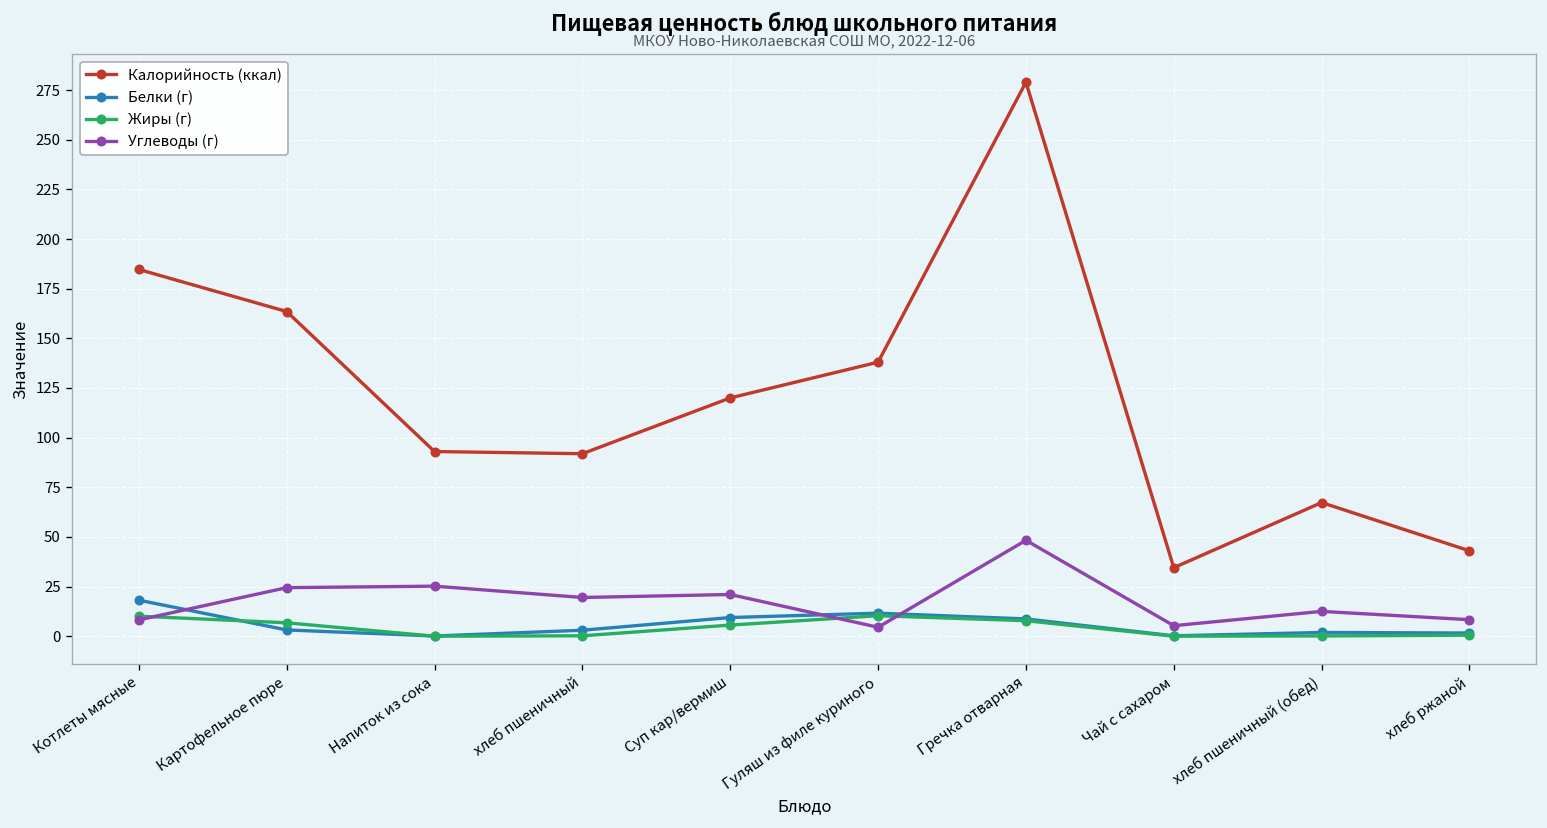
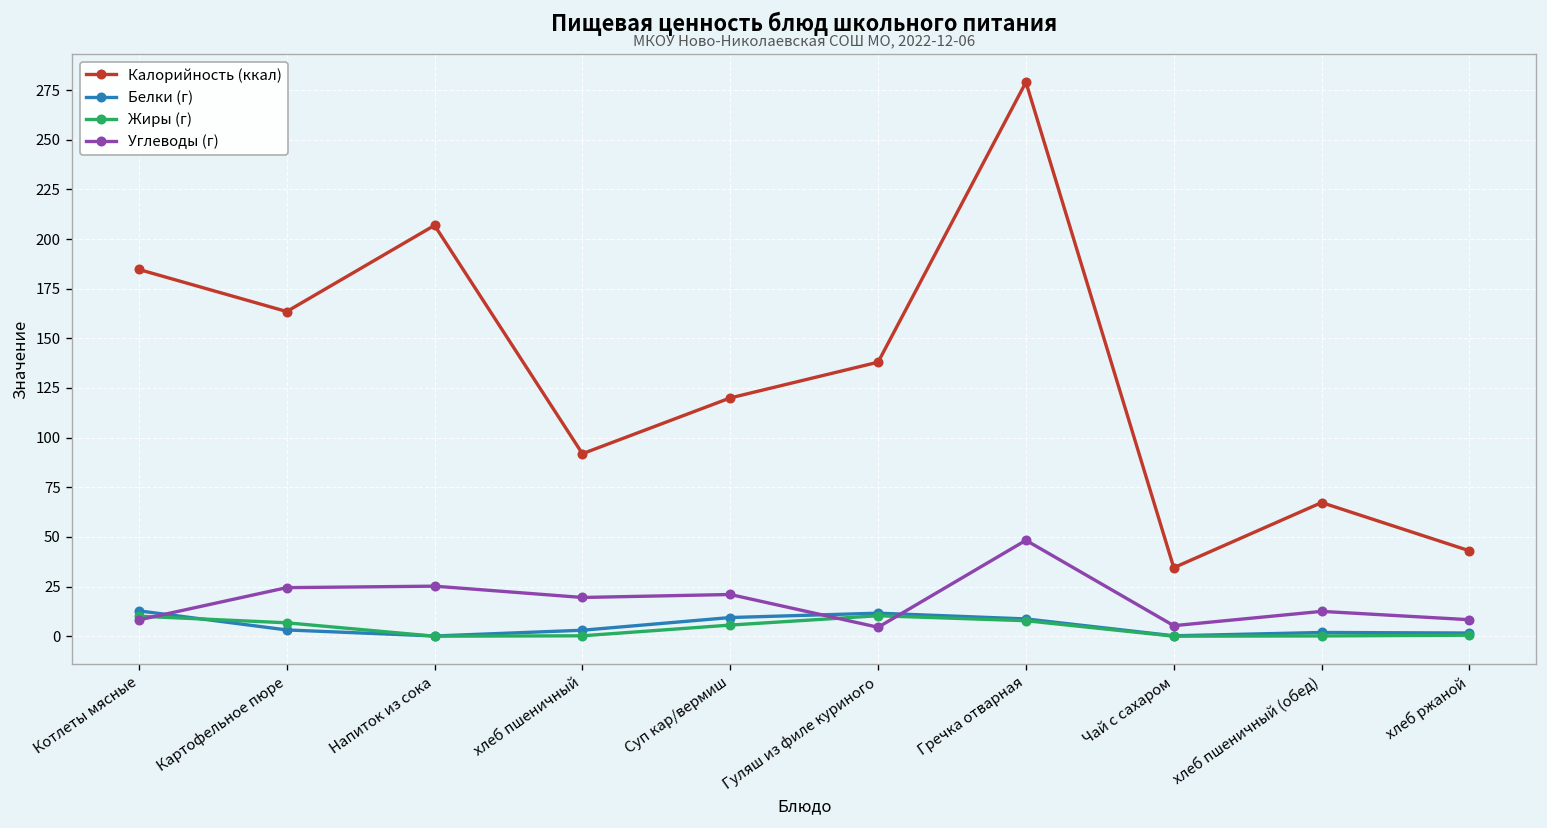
  {
    "Калорийность (ккал)": {
      "Котлеты мясные": 185,
      "Картофельное пюре": 164,
-     "Напиток из сока": 93,
+     "Напиток из сока": 207,
      "хлеб пшеничный": 92,
      "Суп кар/вермиш": 120,
      "Гуляш из филе куриного": 138,
      "Гречка отварная": 279,
      "Чай с сахаром": 35,
      "хлеб пшеничный (обед)": 67,
      "хлеб ржаной": 43
    },
    "Белки (г)": {
-     "Котлеты мясные": 18,
+     "Котлеты мясные": 13,
      "Картофельное пюре": 3,
      "хлеб пшеничный": 3,
      "Суп кар/вермиш": 9,
      "хлеб пшеничный (обед)": 2
    },
    "Жиры (г)": {
      "Котлеты мясные": 10,
      "Картофельное пюре": 7,
      "хлеб пшеничный": 0,
      "Суп кар/вермиш": 6,
      "хлеб пшеничный (обед)": 0
    },
    "Углеводы (г)": {
      "Котлеты мясные": 8,
      "Картофельное пюре": 24,
      "Напиток из сока": 25,
      "хлеб пшеничный": 20,
      "Суп кар/вермиш": 21,
      "Гуляш из филе куриного": 5,
      "Гречка отварная": 48,
      "Чай с сахаром": 5,
      "хлеб пшеничный (обед)": 13,
      "хлеб ржаной": 8
    }
  }
